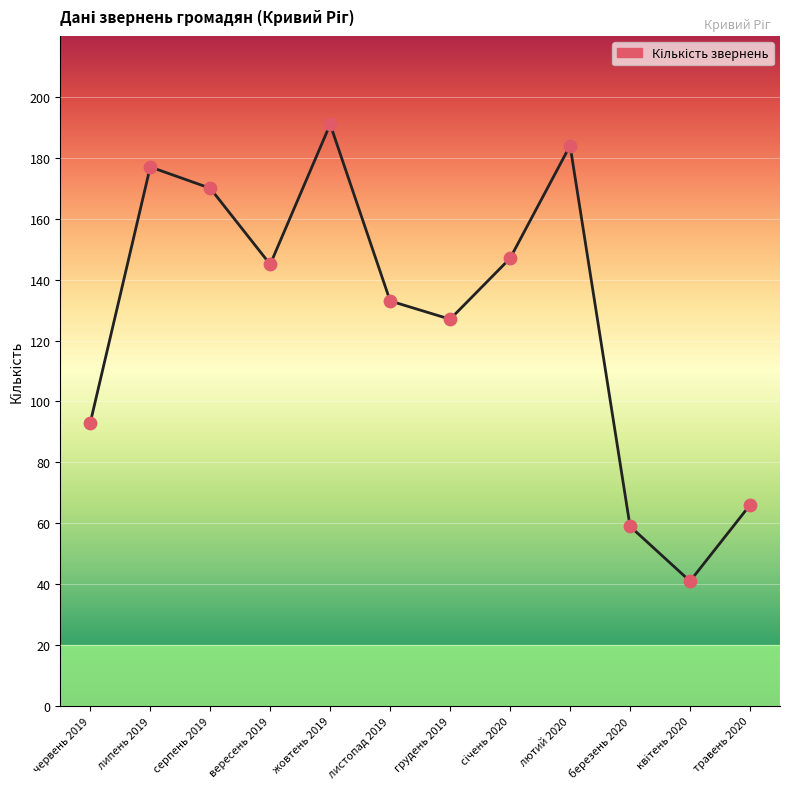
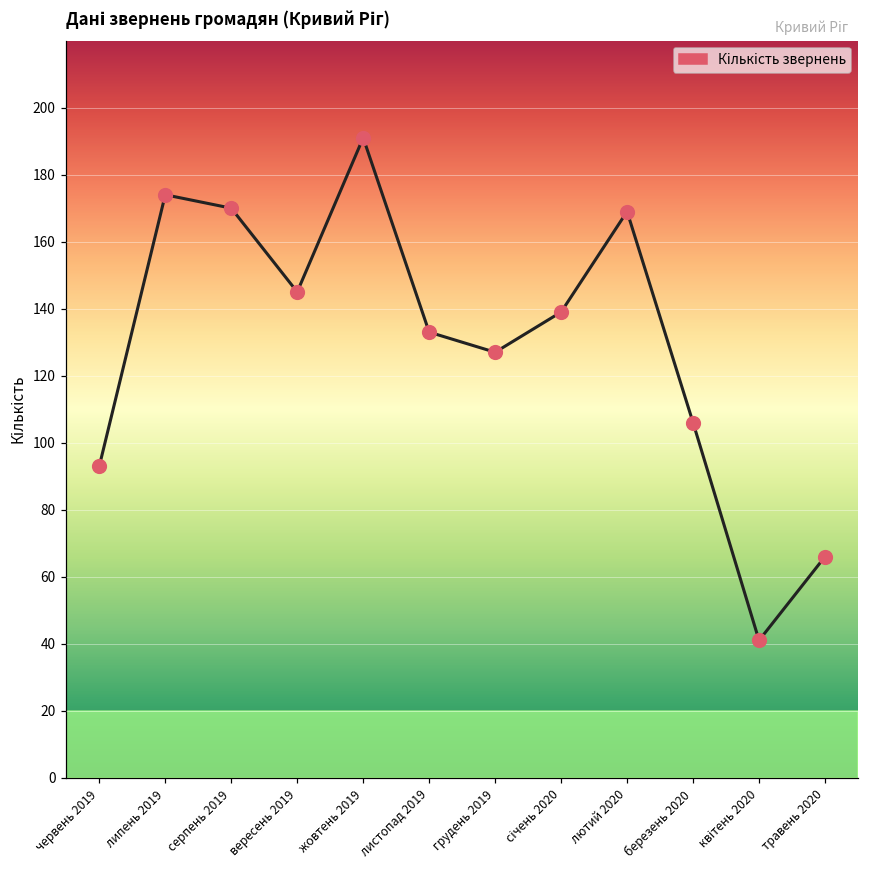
  {
    "червень 2019": 93,
-   "липень 2019": 177,
+   "липень 2019": 174,
    "серпень 2019": 170,
    "вересень 2019": 145,
    "жовтень 2019": 191,
    "листопад 2019": 133,
    "грудень 2019": 127,
-   "січень 2020": 147,
-   "лютий 2020": 184,
-   "березень 2020": 59,
+   "січень 2020": 139,
+   "лютий 2020": 169,
+   "березень 2020": 106,
    "квітень 2020": 41,
    "травень 2020": 66
  }
